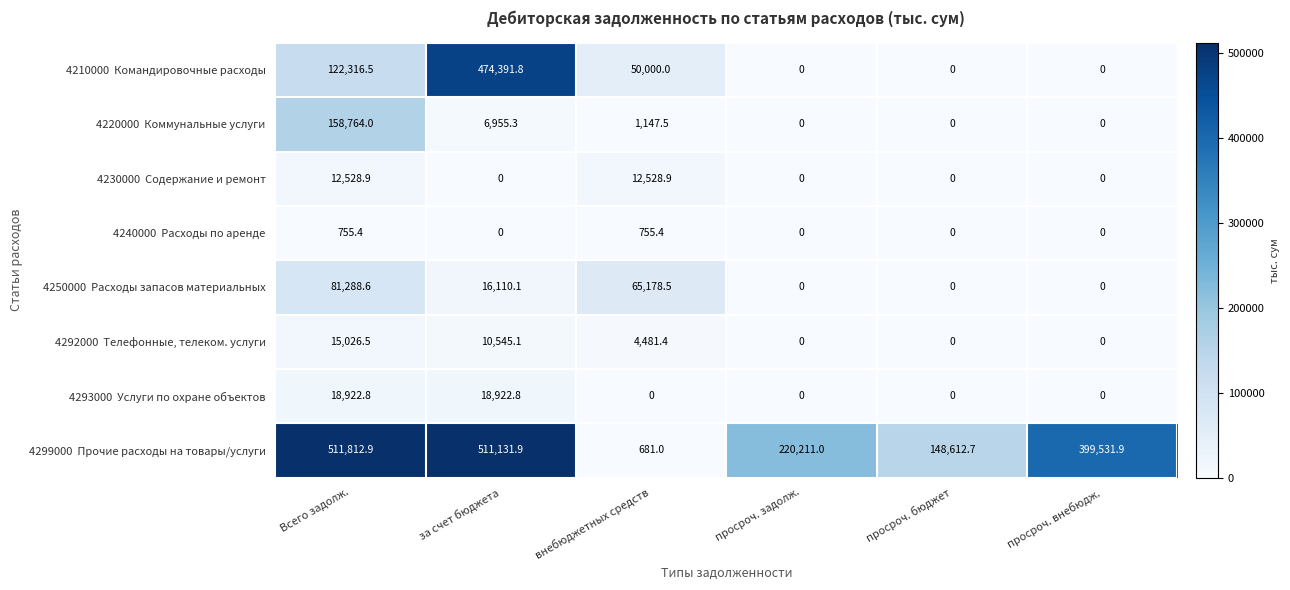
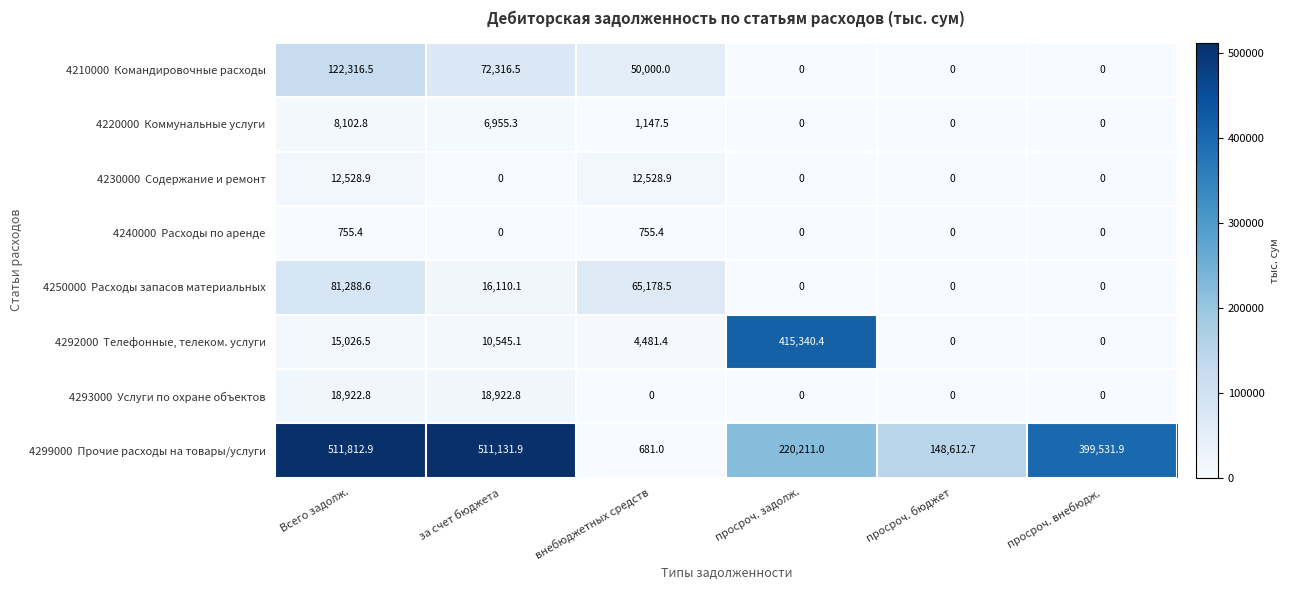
  {
    "4210000 Командировочные расходы": {
      "Всего задолж.": "122,316.5",
-     "за счет бюджета": "474,391.8",
+     "за счет бюджета": "72,316.5",
      "внебюджетных средств": "50,000.0",
      "просроч. задолж.": "0",
      "просроч. бюджет": "0",
      "просроч. внебюдж.": "0"
    },
    "4220000 Коммунальные услуги": {
-     "Всего задолж.": "158,764.0",
+     "Всего задолж.": "8,102.8",
      "за счет бюджета": "6,955.3",
      "внебюджетных средств": "1,147.5",
      "просроч. задолж.": "0",
      "просроч. бюджет": "0",
      "просроч. внебюдж.": "0"
    },
    "4230000 Содержание и ремонт": {
      "Всего задолж.": "12,528.9",
      "за счет бюджета": "0",
      "внебюджетных средств": "12,528.9",
      "просроч. задолж.": "0",
      "просроч. бюджет": "0",
      "просроч. внебюдж.": "0"
    },
    "4240000 Расходы по аренде": {
      "Всего задолж.": "755.4",
      "за счет бюджета": "0",
      "внебюджетных средств": "755.4",
      "просроч. задолж.": "0",
      "просроч. бюджет": "0",
      "просроч. внебюдж.": "0"
    },
    "4250000 Расходы запасов материальных": {
      "Всего задолж.": "81,288.6",
      "за счет бюджета": "16,110.1",
      "внебюджетных средств": "65,178.5",
      "просроч. задолж.": "0",
      "просроч. бюджет": "0",
      "просроч. внебюдж.": "0"
    },
    "4292000 Телефонные, телеком. услуги": {
      "Всего задолж.": "15,026.5",
      "за счет бюджета": "10,545.1",
      "внебюджетных средств": "4,481.4",
-     "просроч. задолж.": "0",
+     "просроч. задолж.": "415,340.4",
      "просроч. бюджет": "0",
      "просроч. внебюдж.": "0"
    },
    "4293000 Услуги по охране объектов": {
      "Всего задолж.": "18,922.8",
      "за счет бюджета": "18,922.8",
      "внебюджетных средств": "0",
      "просроч. задолж.": "0",
      "просроч. бюджет": "0",
      "просроч. внебюдж.": "0"
    },
    "4299000 Прочие расходы на товары/услуги": {
      "Всего задолж.": "511,812.9",
      "за счет бюджета": "511,131.9",
      "внебюджетных средств": "681.0",
      "просроч. задолж.": "220,211.0",
      "просроч. бюджет": "148,612.7",
      "просроч. внебюдж.": "399,531.9"
    }
  }
